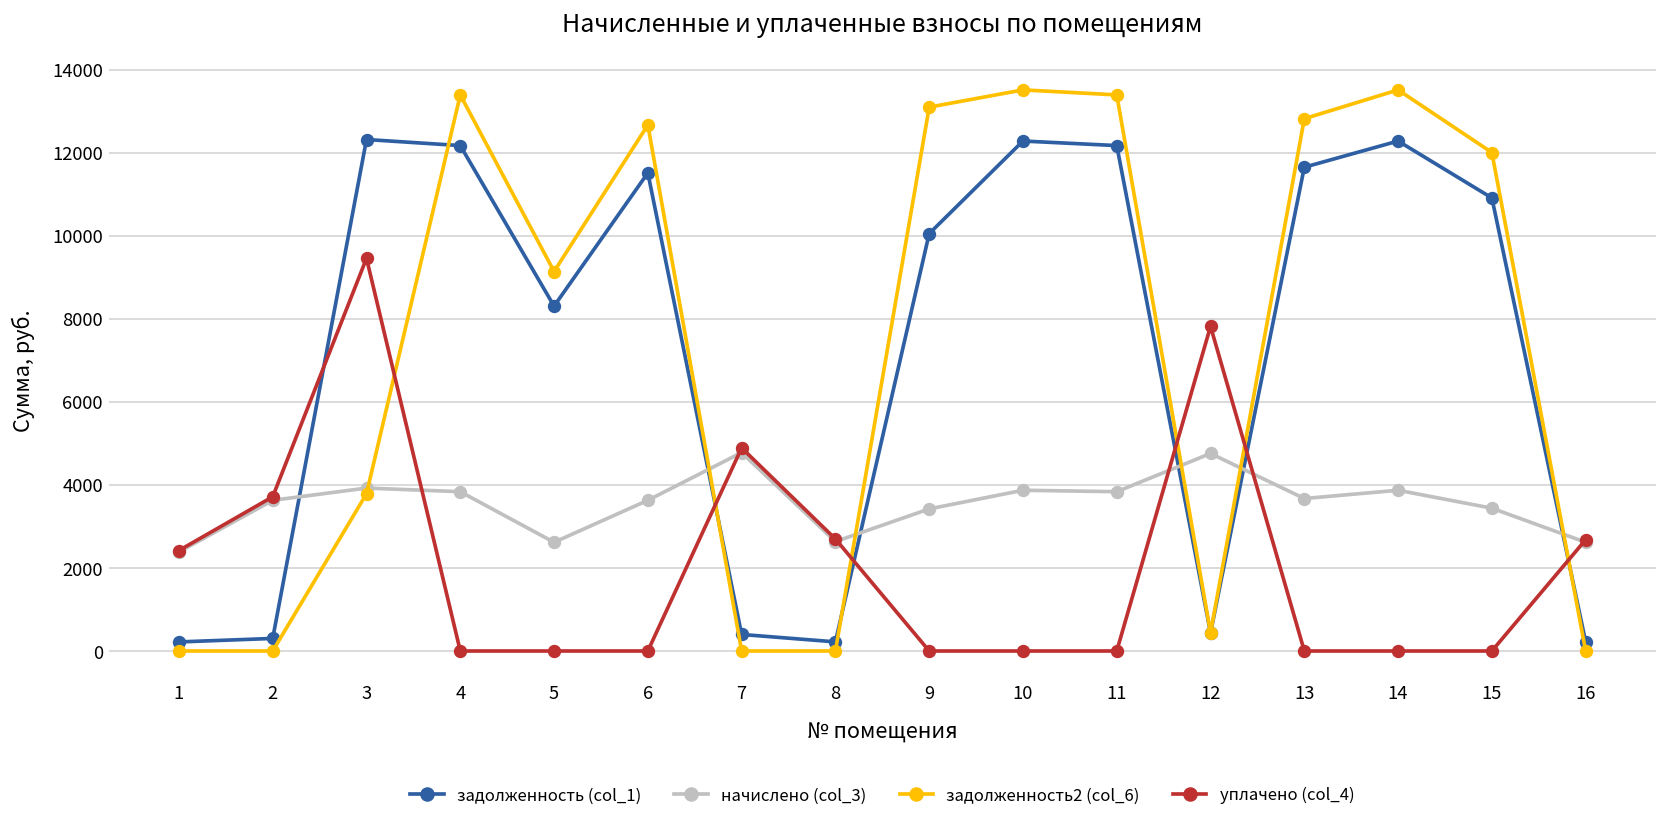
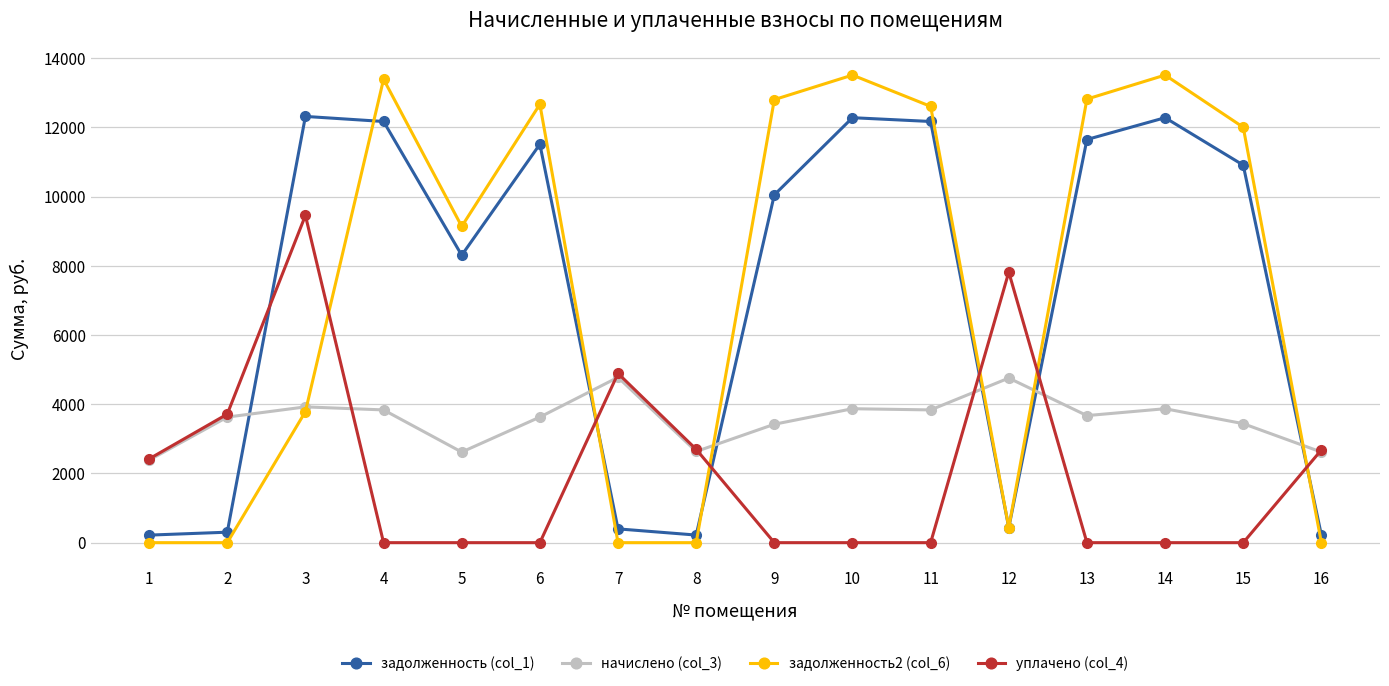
  {
    "задолженность (col_1)": {
      "1": 200,
      "2": 300,
      "3": 12300,
      "4": 12200,
      "5": 8300,
      "6": 11500,
      "7": 400,
      "8": 200,
      "9": 10100,
      "10": 12300,
      "11": 12200,
      "13": 11700,
      "14": 12300,
      "15": 10900,
      "16": 200
    },
    "начислено (col_3)": {
      "2": 3600,
      "3": 3900,
      "4": 3800,
      "5": 2600,
      "6": 3600,
      "7": 4800,
      "9": 3400,
      "10": 3900,
      "11": 3800,
      "12": 4800,
      "13": 3700,
      "14": 3900,
      "15": 3400
    },
    "задолженность2 (col_6)": {
      "1": 0,
      "2": 0,
      "3": 3800,
      "4": 13400,
      "5": 9100,
      "6": 12700,
      "7": 0,
      "8": 0,
-     "9": 13100,
+     "9": 12800,
      "10": 13500,
-     "11": 13400,
+     "11": 12600,
      "13": 12800,
      "14": 13500,
      "15": 12000,
      "16": 0
    },
    "уплачено (col_4)": {
      "2": 3700,
      "3": 9500,
      "4": 0,
      "5": 0,
      "6": 0,
      "7": 4900,
      "9": 0,
      "10": 0,
      "11": 0,
      "12": 7800,
      "13": 0,
      "14": 0,
      "15": 0
    }
  }
